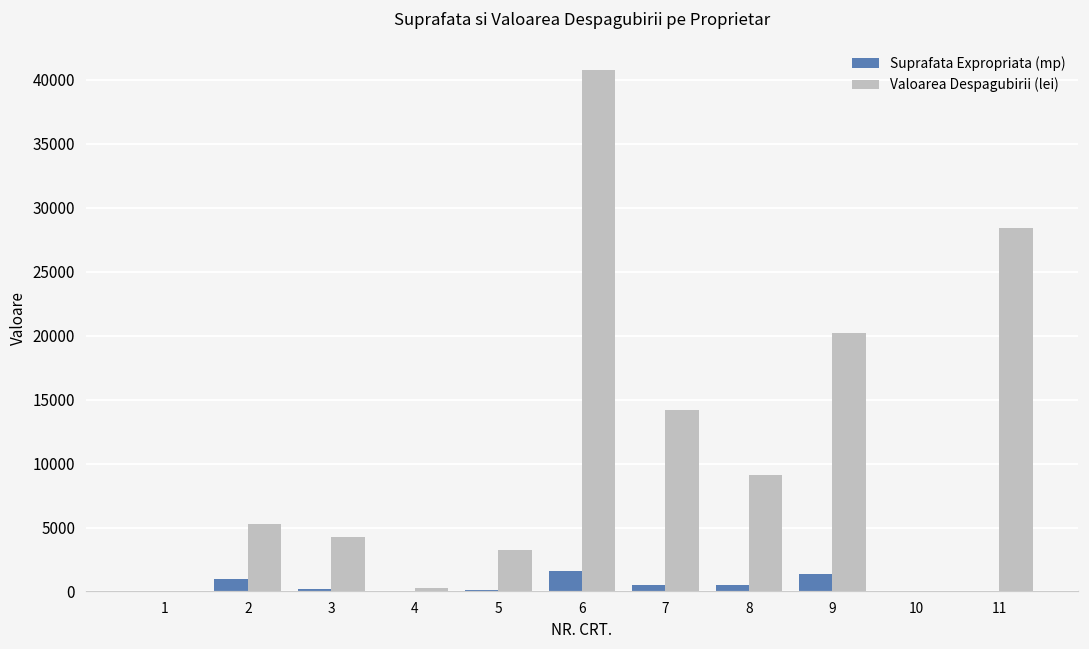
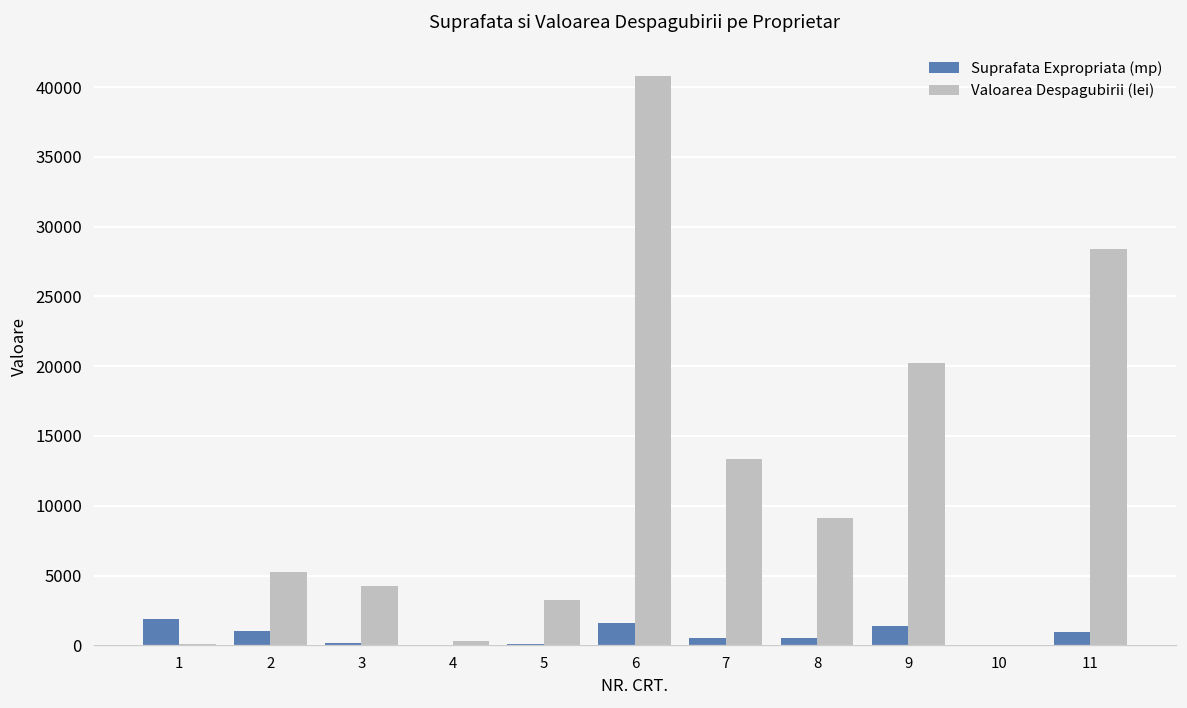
  {
    "Suprafata Expropriata (mp)": {
-     "1": 0,
+     "1": 1900,
      "2": 1000,
      "6": 1600,
      "7": 500,
      "8": 500,
      "9": 1400,
-     "11": 0
+     "11": 900
    },
    "Valoarea Despagubirii (lei)": {
      "2": 5300,
      "3": 4300,
      "4": 300,
      "5": 3300,
      "6": 40800,
-     "7": 14200,
+     "7": 13300,
      "8": 9100,
      "9": 20200,
      "11": 28400
    }
  }
